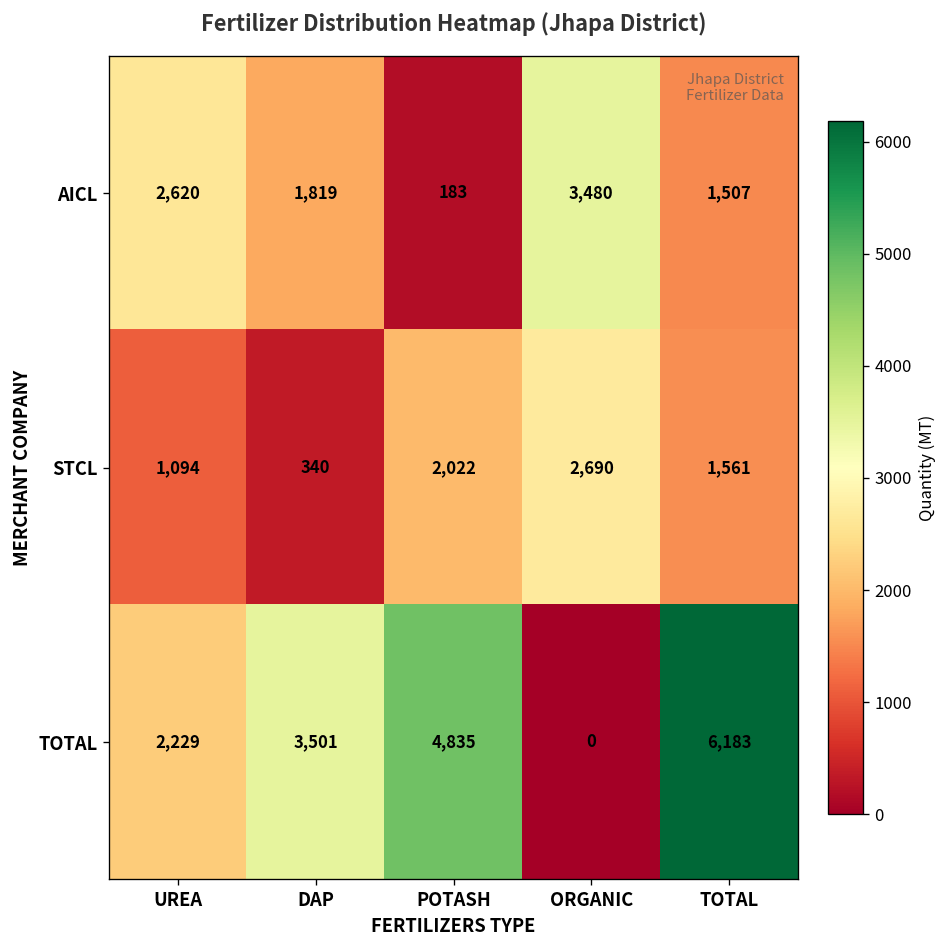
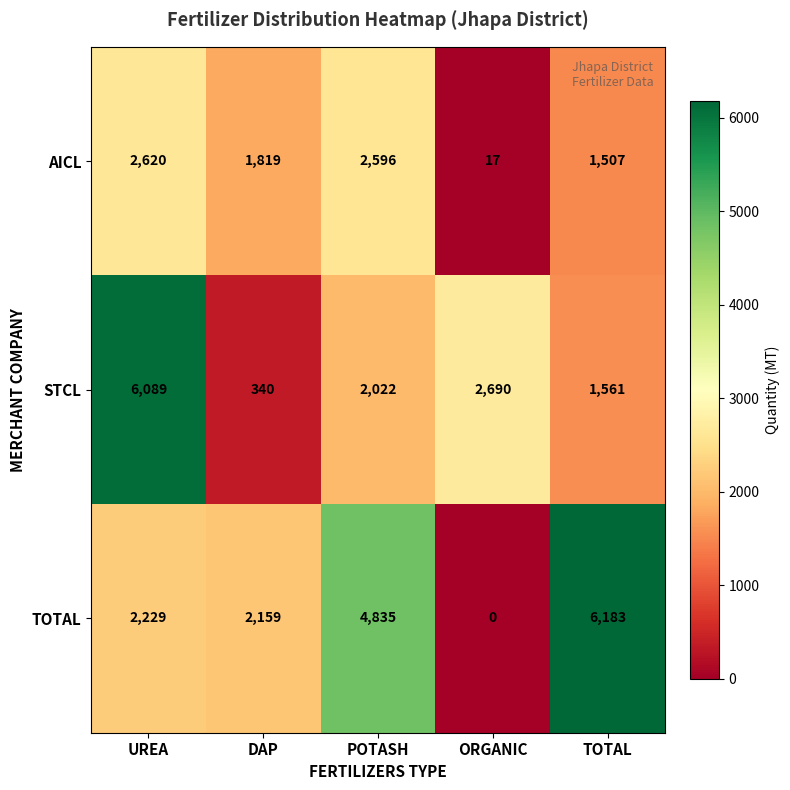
  {
    "AICL": {
      "UREA": "2,620",
      "DAP": "1,819",
-     "POTASH": "183",
-     "ORGANIC": "3,480"
+     "POTASH": "2,596",
+     "ORGANIC": "17"
    },
    "STCL": {
-     "UREA": "1,094",
+     "UREA": "6,089",
      "DAP": "340",
      "POTASH": "2,022",
      "ORGANIC": "2,690",
      "TOTAL": "1,561"
    },
    "TOTAL": {
      "UREA": "2,229",
-     "DAP": "3,501",
+     "DAP": "2,159",
      "POTASH": "4,835",
      "ORGANIC": "0",
      "TOTAL": "6,183"
    }
  }
